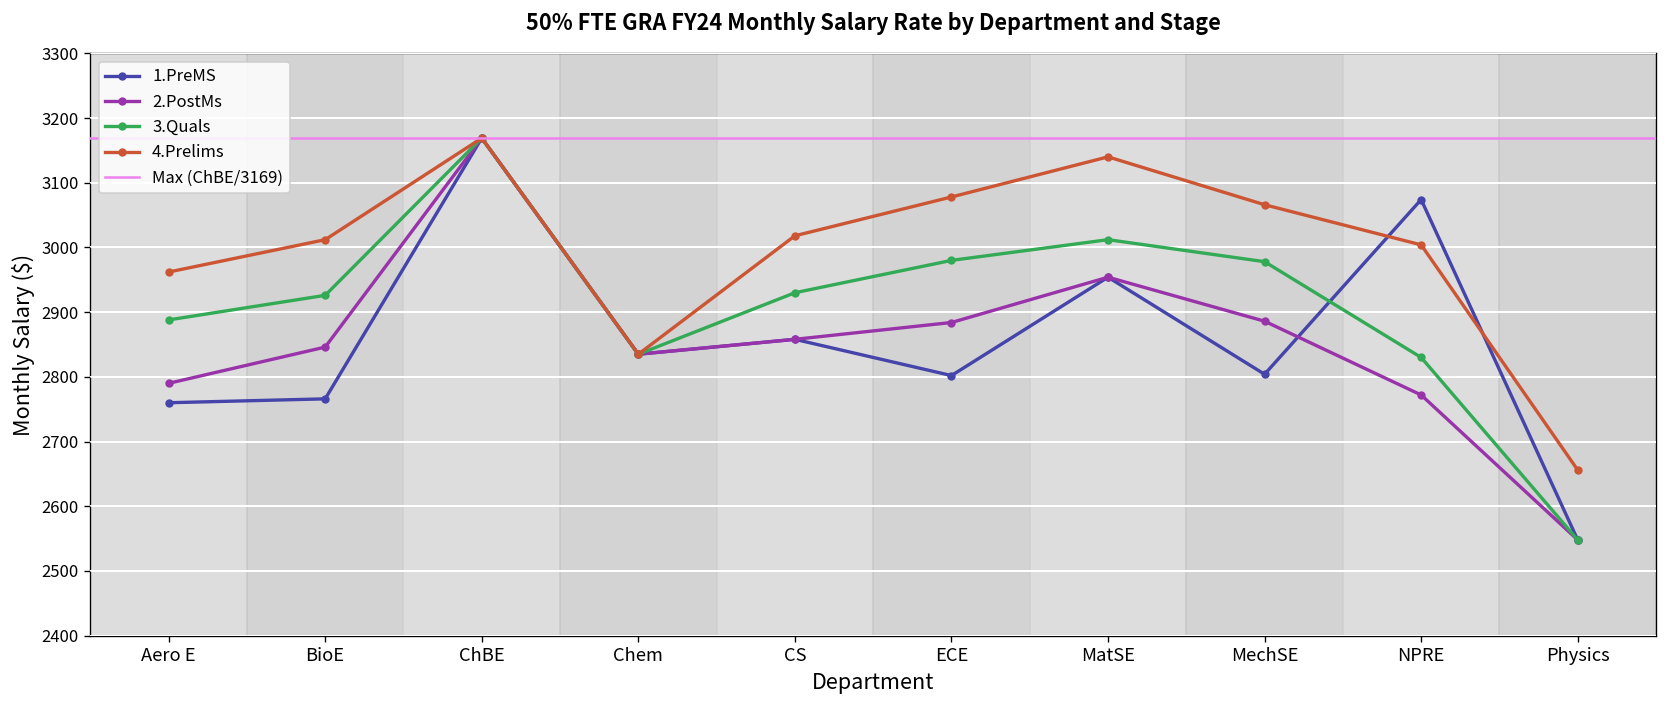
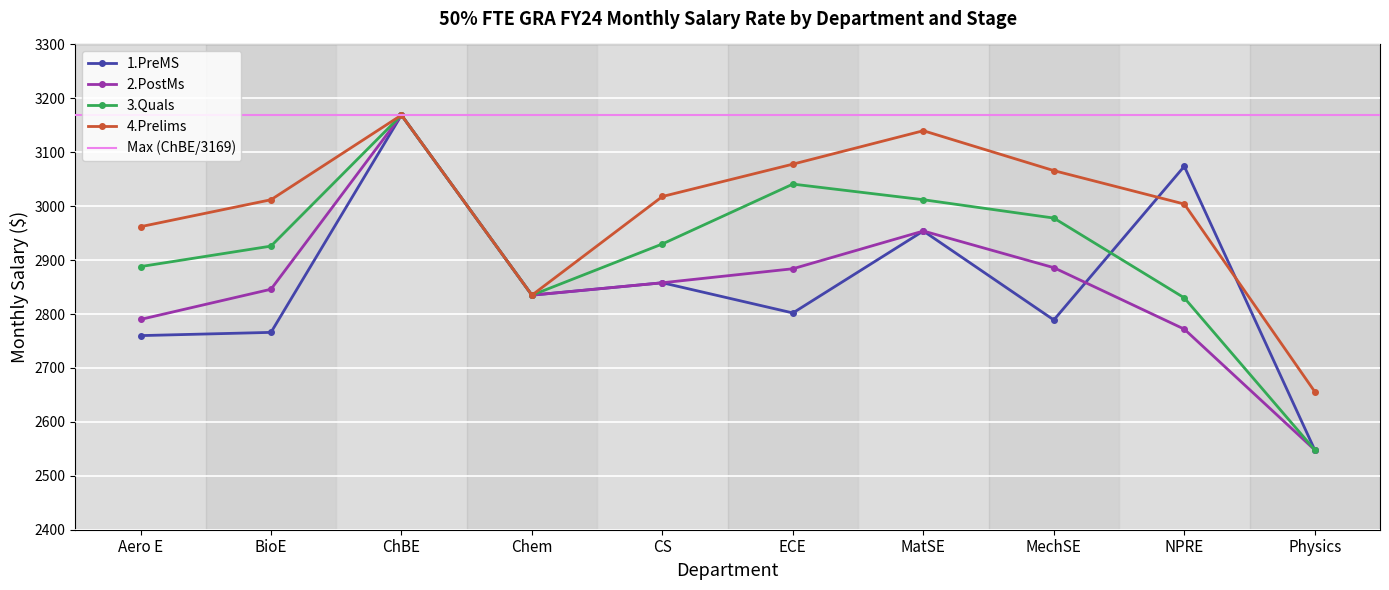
  {
    "1.PreMS": {
      "Aero E": 2760,
      "BioE": 2770,
      "ECE": 2800,
-     "MechSE": 2800,
+     "MechSE": 2790,
      "NPRE": 3070
    },
    "2.PostMs": {
      "Aero E": 2790,
      "BioE": 2850,
      "ECE": 2880,
      "MechSE": 2890,
      "NPRE": 2770
    },
    "3.Quals": {
      "Aero E": 2890,
      "BioE": 2930,
      "CS": 2930,
-     "ECE": 2980,
+     "ECE": 3040,
      "MatSE": 3010,
      "MechSE": 2980,
      "NPRE": 2830
    },
    "4.Prelims": {
      "Aero E": 2960,
      "BioE": 3010,
      "CS": 3020,
      "ECE": 3080,
      "MatSE": 3140,
      "MechSE": 3070,
      "NPRE": 3000,
      "Physics": 2660
    }
  }
